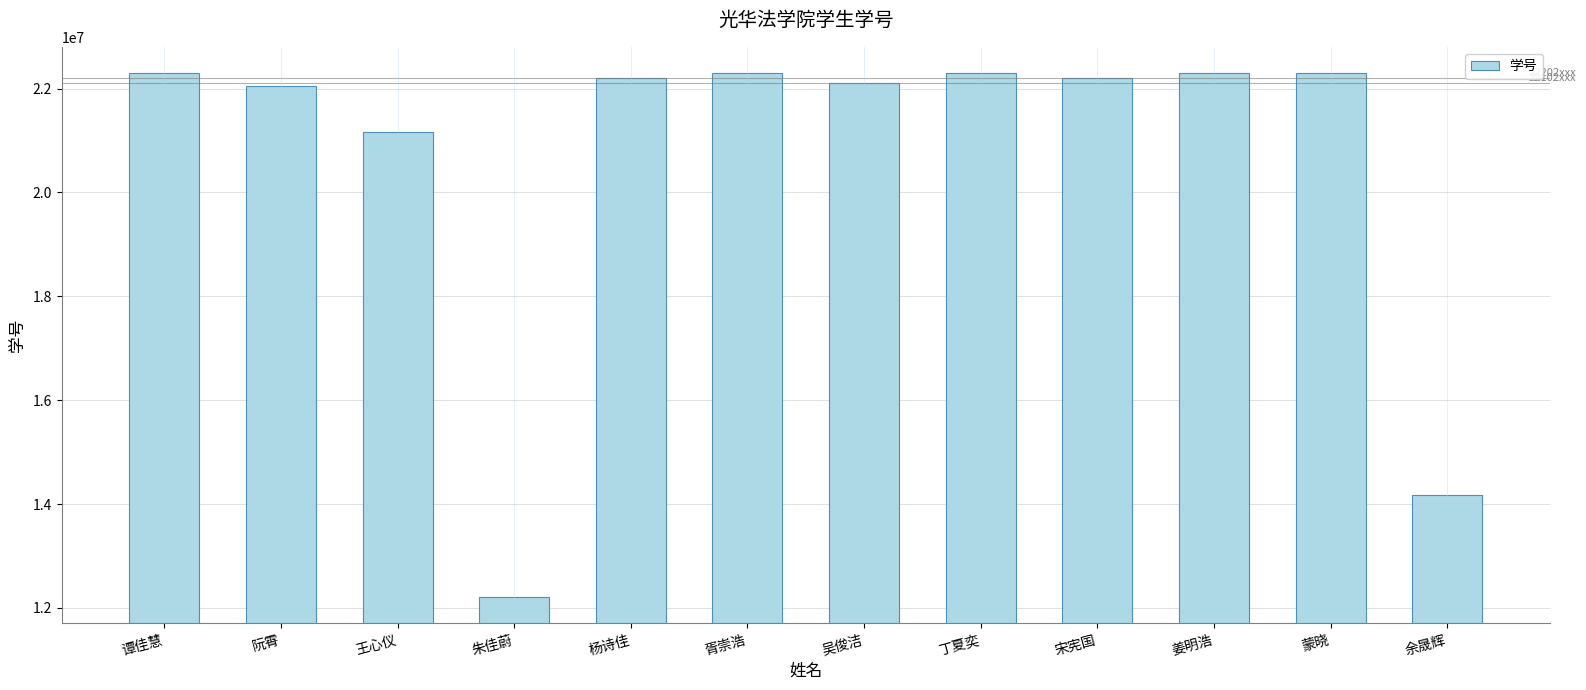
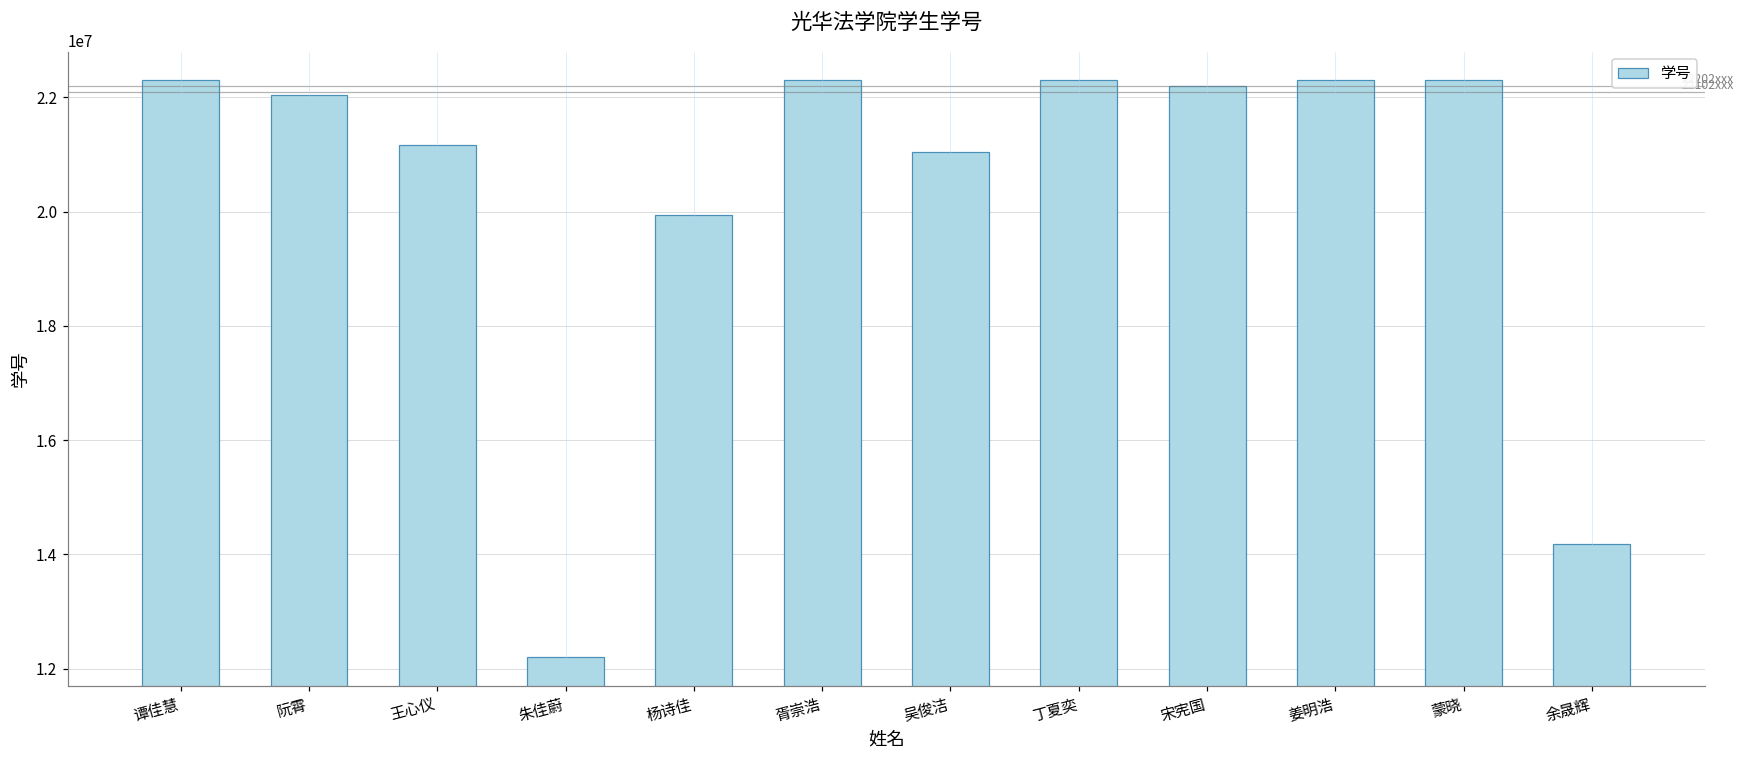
  {
    "谭佳慧": 22300000,
    "阮霄": 22000000,
    "王心仪": 21200000,
    "朱佳蔚": 12200000,
-   "杨诗佳": 22200000,
+   "杨诗佳": 19900000,
    "胥崇浩": 22300000,
-   "吴俊洁": 22100000,
+   "吴俊洁": 21000000,
    "丁夏奕": 22300000,
    "宋宪国": 22200000,
    "姜明浩": 22300000,
    "蒙晓": 22300000,
    "余晟辉": 14200000
  }
